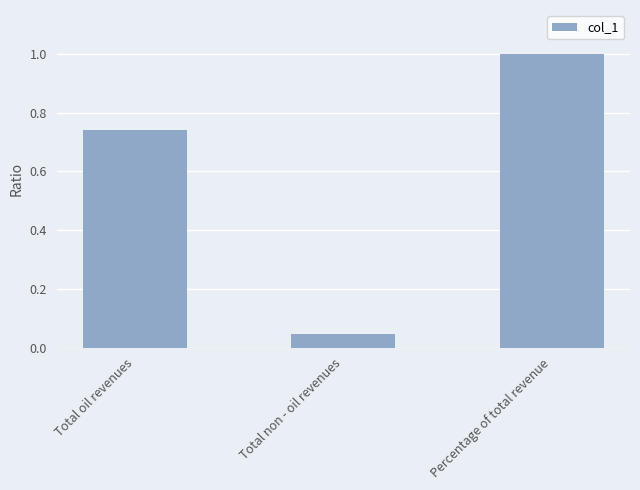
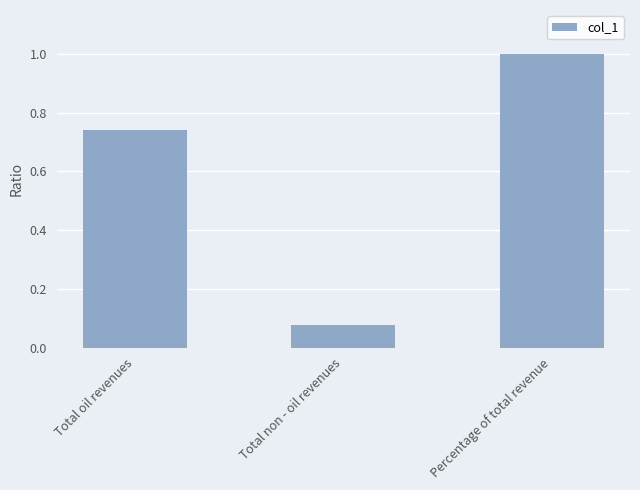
  {
    "Total oil revenues": 0.74,
-   "Total non - oil revenues": 0.05,
+   "Total non - oil revenues": 0.08,
    "Percentage of total revenue": 1.00
  }
